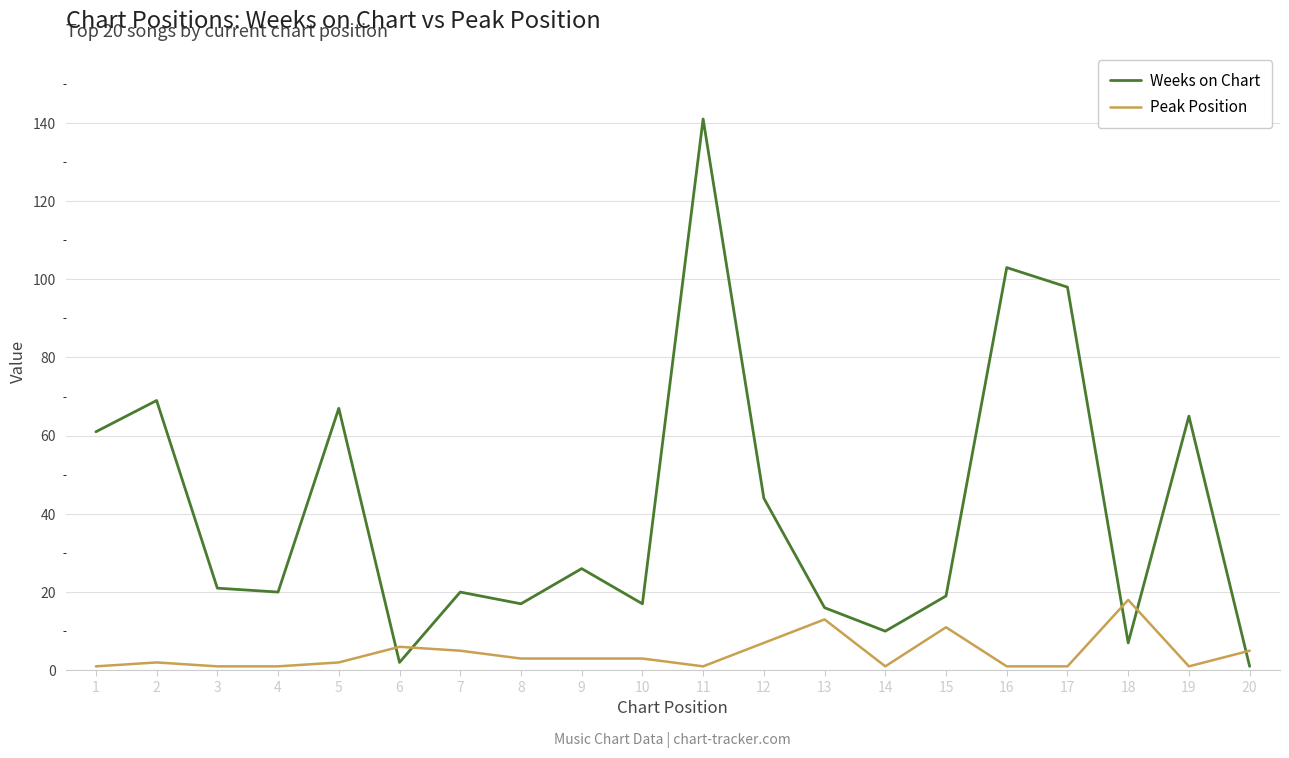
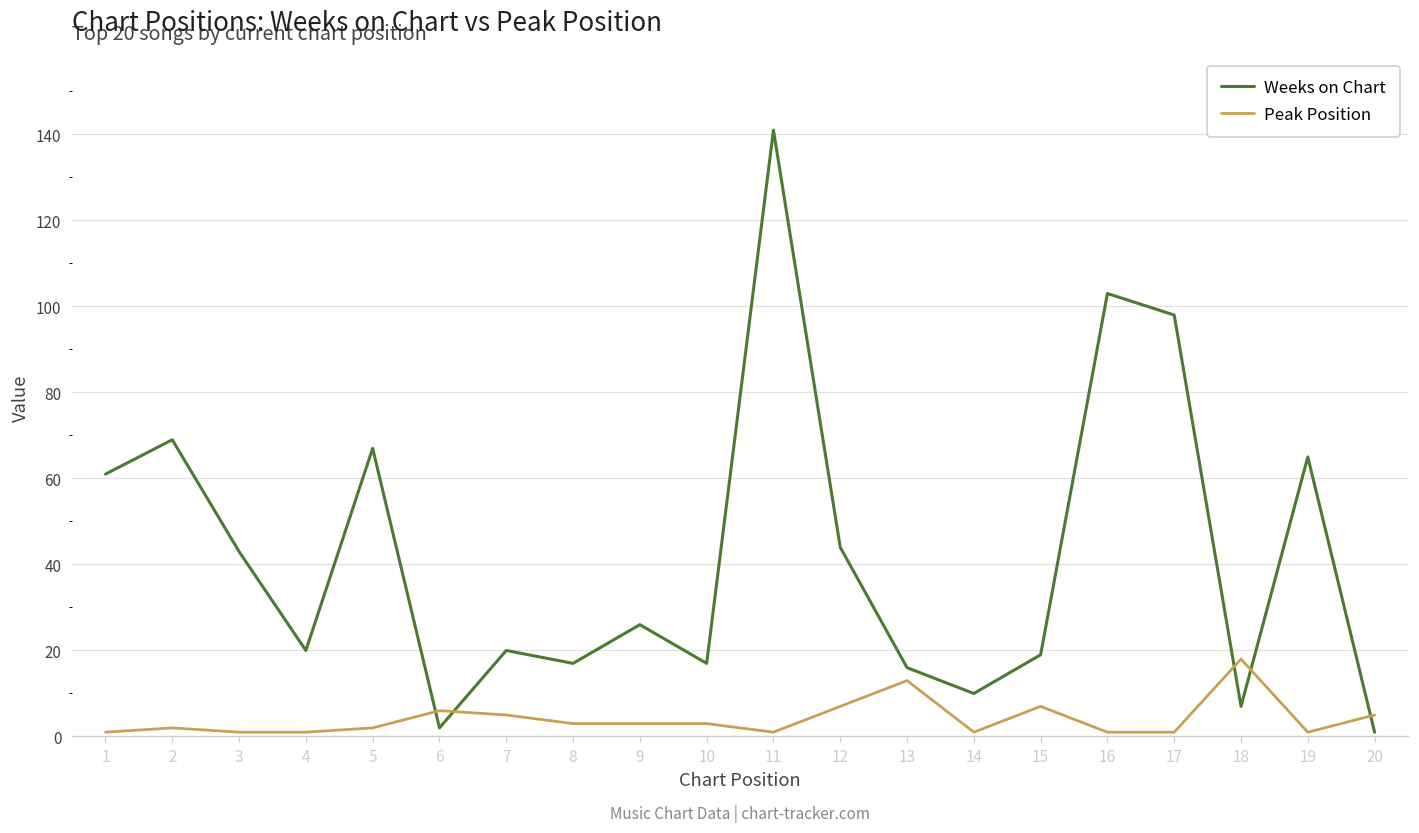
  {
    "Weeks on Chart": {
      "1": 61,
      "2": 69,
-     "3": 21,
+     "3": 43,
      "4": 20,
      "5": 67,
      "6": 2,
      "7": 20,
      "8": 17,
      "9": 26,
      "10": 17,
      "11": 141,
      "12": 44,
      "13": 16,
      "14": 10,
      "15": 19,
      "16": 103,
      "17": 98,
      "18": 7,
      "19": 65,
      "20": 1
    },
    "Peak Position": {
      "1": 1,
      "2": 2,
      "3": 1,
      "4": 1,
      "5": 2,
      "6": 6,
      "7": 5,
      "8": 3,
      "9": 3,
      "10": 3,
      "11": 1,
      "12": 7,
      "13": 13,
      "14": 1,
-     "15": 11,
+     "15": 7,
      "16": 1,
      "17": 1,
      "18": 18,
      "19": 1,
      "20": 5
    }
  }
